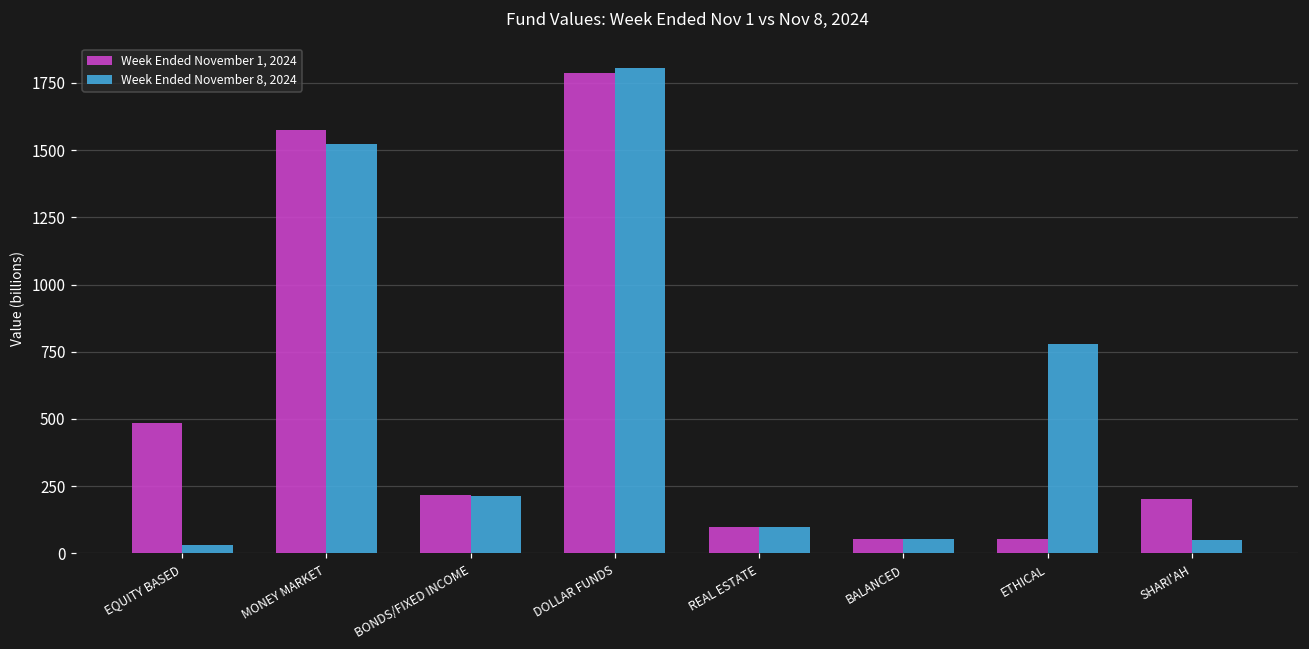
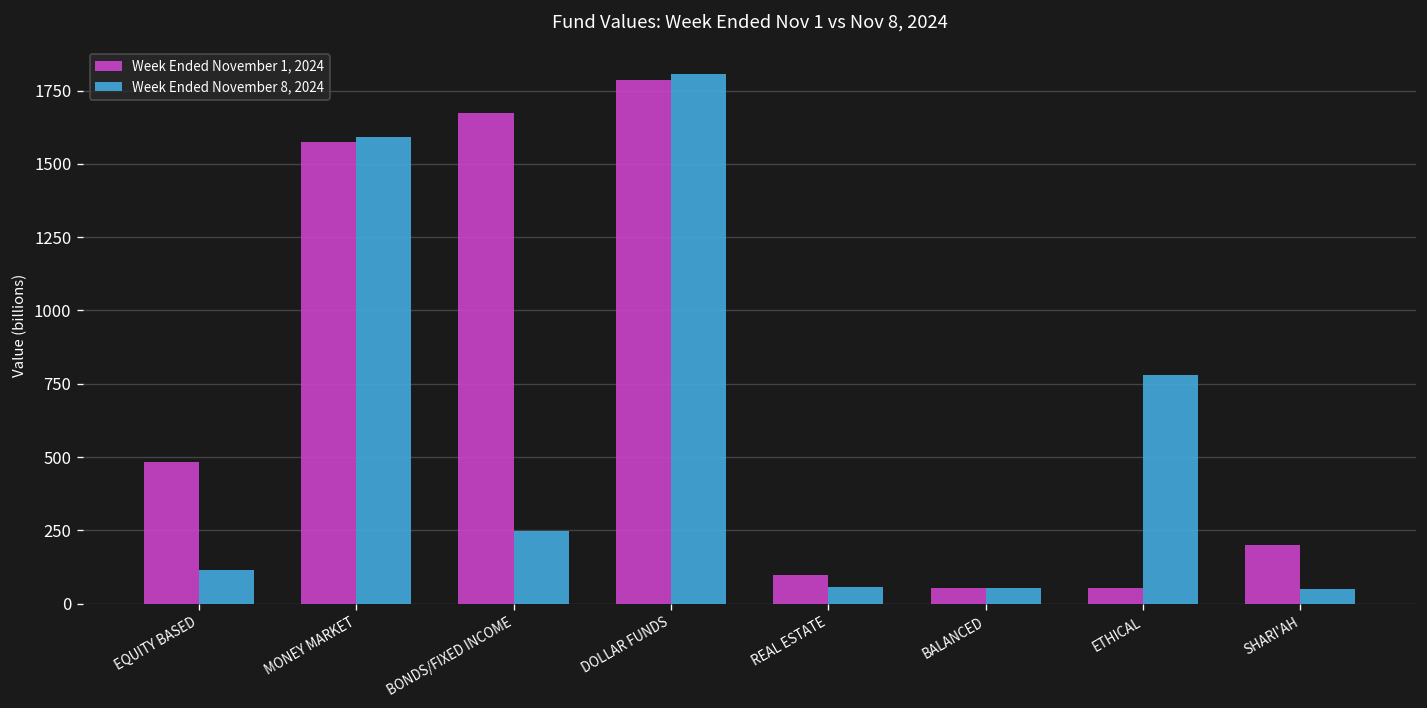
  {
    "Week Ended November 1, 2024": {
      "EQUITY BASED": 480,
      "MONEY MARKET": 1580,
-     "BONDS/FIXED INCOME": 220,
+     "BONDS/FIXED INCOME": 1670,
      "DOLLAR FUNDS": 1790,
      "REAL ESTATE": 100,
      "BALANCED": 50,
      "ETHICAL": 50,
      "SHARI'AH": 200
    },
    "Week Ended November 8, 2024": {
-     "EQUITY BASED": 30,
-     "MONEY MARKET": 1520,
-     "BONDS/FIXED INCOME": 210,
+     "EQUITY BASED": 110,
+     "MONEY MARKET": 1590,
+     "BONDS/FIXED INCOME": 250,
      "DOLLAR FUNDS": 1810,
-     "REAL ESTATE": 100,
+     "REAL ESTATE": 60,
      "BALANCED": 50,
      "ETHICAL": 780,
      "SHARI'AH": 50
    }
  }
